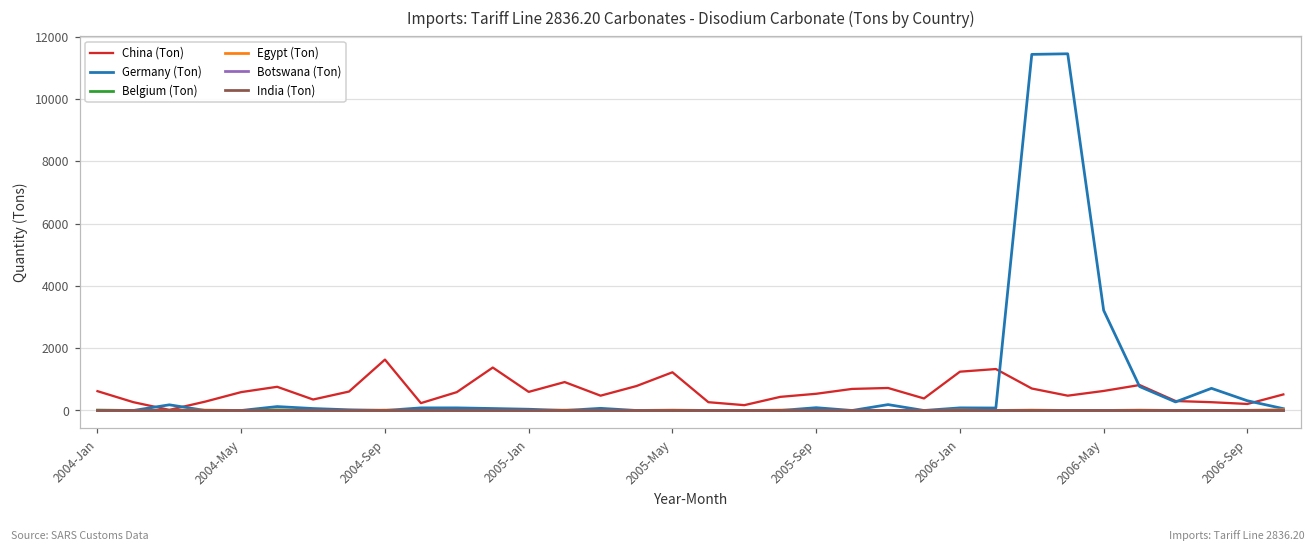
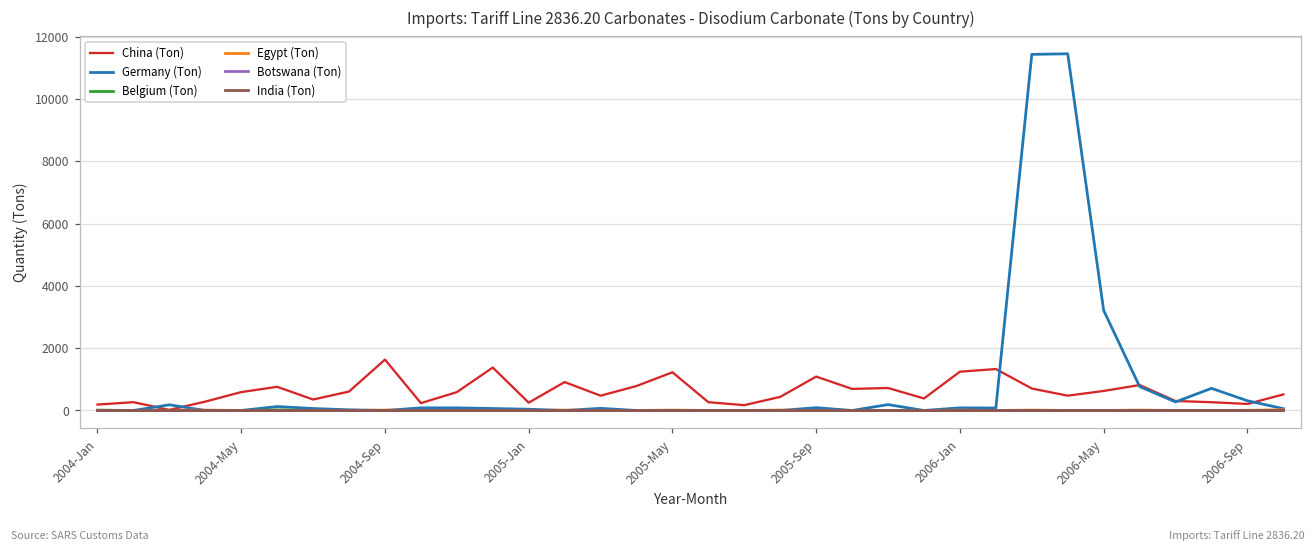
  {
    "China (Ton)": {
-     "2004-Jan": 600,
+     "2004-Jan": 200,
      "2004-May": 600,
      "2004-Sep": 1600,
-     "2005-Jan": 600,
+     "2005-Jan": 300,
      "2005-May": 1200,
-     "2005-Sep": 500,
+     "2005-Sep": 1100,
      "2006-Jan": 1200,
      "2006-May": 600,
      "2006-Sep": 200
    },
    "Germany (Ton)": {
      "2006-May": 3200,
      "2006-Sep": 300
    },
    "India (Ton)": {
      "2006-May": 0,
      "2006-Sep": 0
    }
  }
